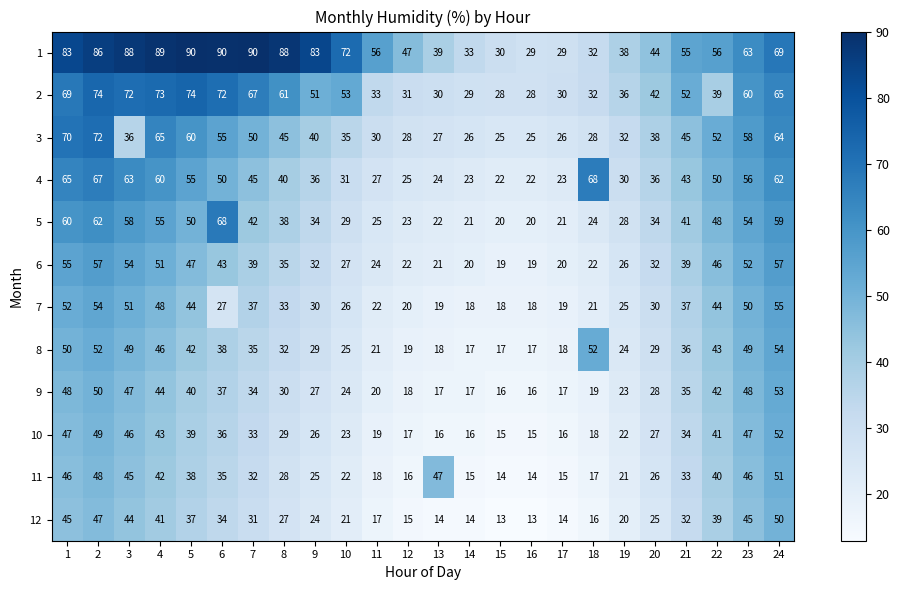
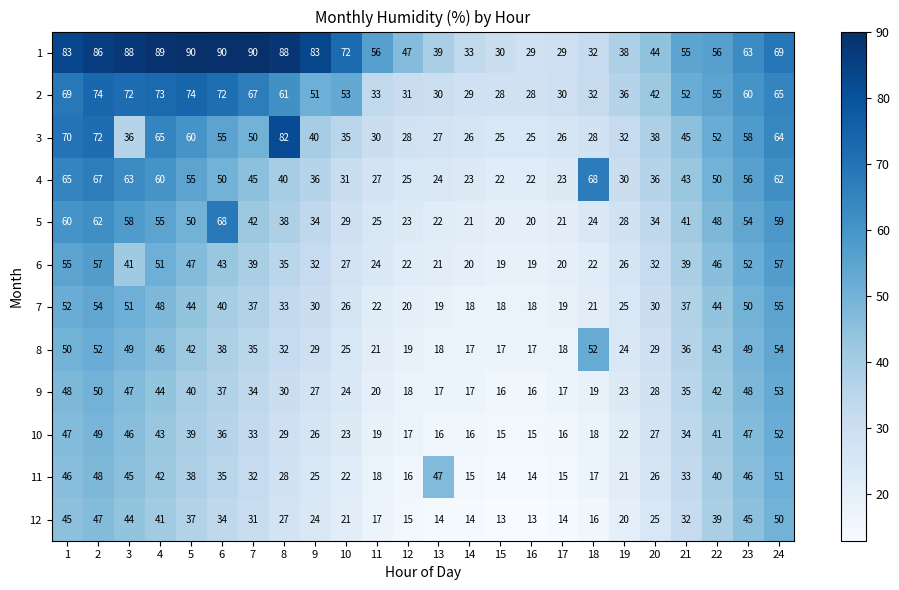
  {
    "2": {
      "1": 69,
      "2": 74,
      "3": 72,
      "4": 73,
      "5": 74,
      "6": 72,
      "7": 67,
      "8": 61,
      "9": 51,
      "10": 53,
      "11": 33,
      "12": 31,
      "13": 30,
      "14": 29,
      "15": 28,
      "16": 28,
      "17": 30,
      "18": 32,
      "19": 36,
      "20": 42,
      "21": 52,
-     "22": 39,
+     "22": 55,
      "23": 60,
      "24": 65
    },
    "3": {
      "1": 70,
      "2": 72,
      "3": 36,
      "4": 65,
      "5": 60,
      "6": 55,
      "7": 50,
-     "8": 45,
+     "8": 82,
      "9": 40,
      "10": 35,
      "11": 30,
      "12": 28,
      "13": 27,
      "14": 26,
      "15": 25,
      "16": 25,
      "17": 26,
      "18": 28,
      "19": 32,
      "20": 38,
      "21": 45,
      "22": 52,
      "23": 58,
      "24": 64
    },
    "6": {
      "1": 55,
      "2": 57,
-     "3": 54,
+     "3": 41,
      "4": 51,
      "5": 47,
      "6": 43,
      "7": 39,
      "8": 35,
      "9": 32,
      "10": 27,
      "11": 24,
      "12": 22,
      "13": 21,
      "14": 20,
      "15": 19,
      "16": 19,
      "17": 20,
      "18": 22,
      "19": 26,
      "20": 32,
      "21": 39,
      "22": 46,
      "23": 52,
      "24": 57
    },
    "7": {
      "1": 52,
      "2": 54,
      "3": 51,
      "4": 48,
      "5": 44,
-     "6": 27,
+     "6": 40,
      "7": 37,
      "8": 33,
      "9": 30,
      "10": 26,
      "11": 22,
      "12": 20,
      "13": 19,
      "14": 18,
      "15": 18,
      "16": 18,
      "17": 19,
      "18": 21,
      "19": 25,
      "20": 30,
      "21": 37,
      "22": 44,
      "23": 50,
      "24": 55
    }
  }
